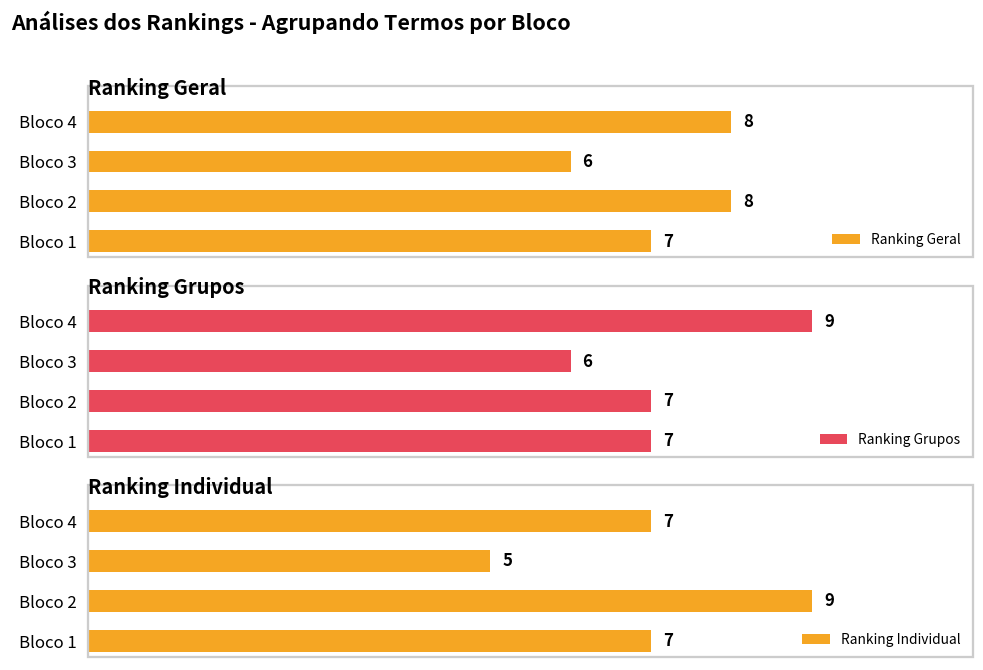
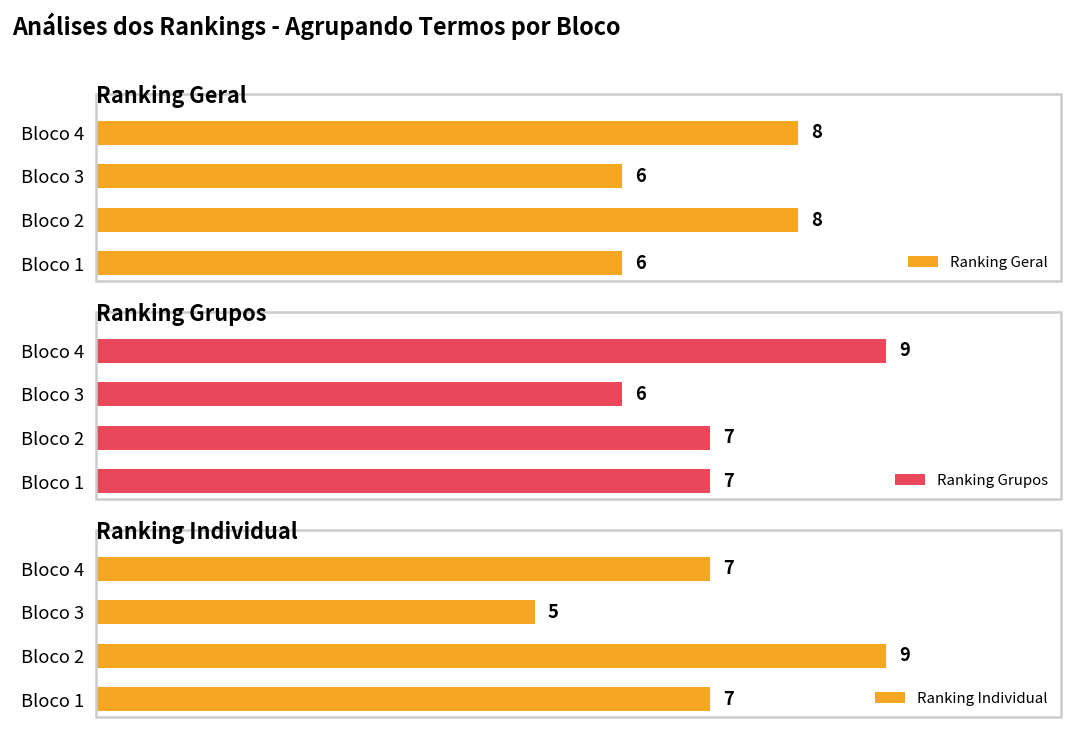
  {
    "Ranking Geral": {
      "Bloco 4": 8,
      "Bloco 3": 6,
      "Bloco 2": 8,
-     "Bloco 1": 7
+     "Bloco 1": 6
    },
    "Ranking Grupos": {
      "Bloco 4": 9,
      "Bloco 3": 6,
      "Bloco 2": 7,
      "Bloco 1": 7
    },
    "Ranking Individual": {
      "Bloco 4": 7,
      "Bloco 3": 5,
      "Bloco 2": 9,
      "Bloco 1": 7
    }
  }
